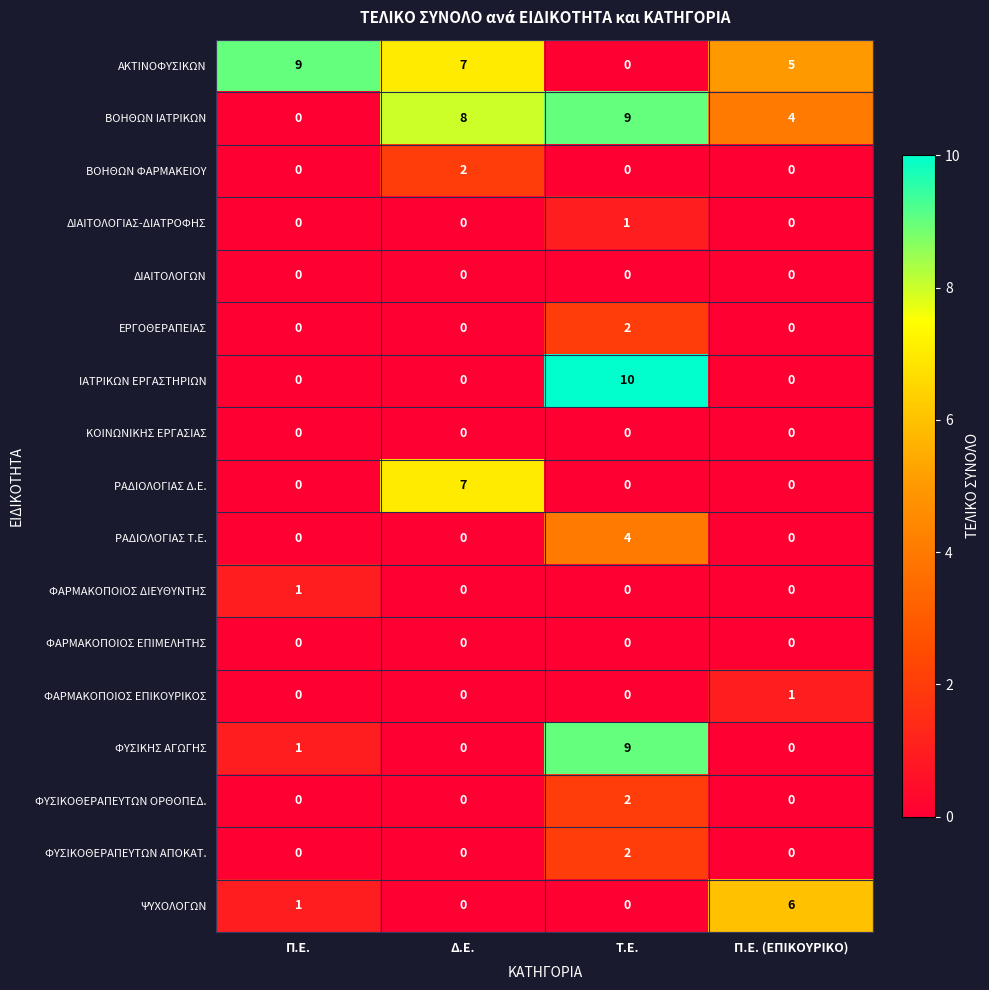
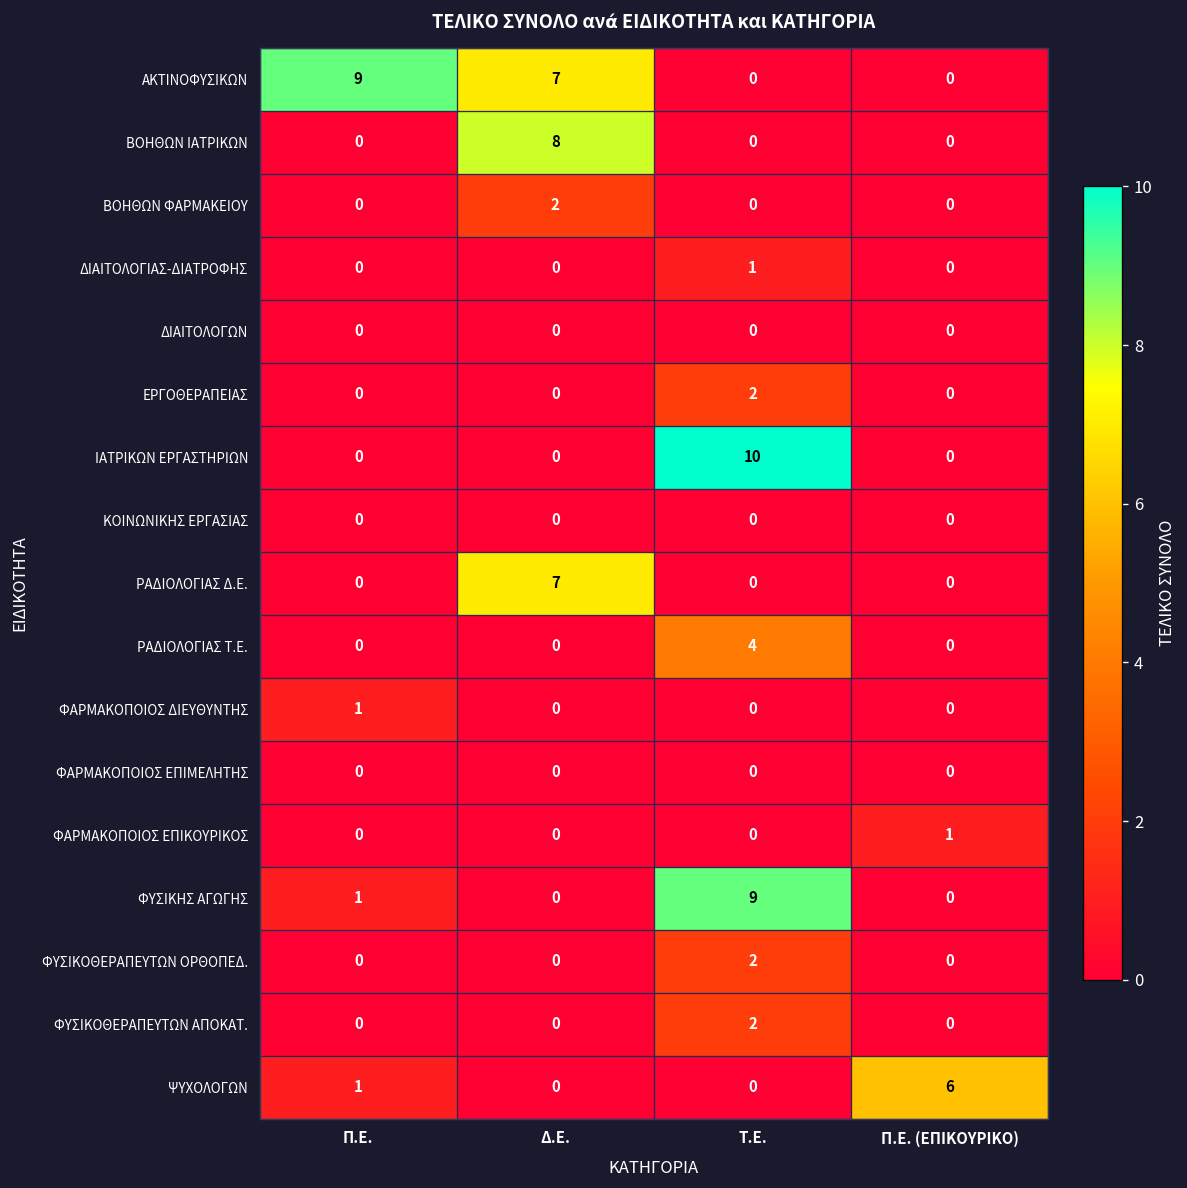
  {
    "ΑΚΤΙΝΟΦΥΣΙΚΩΝ": {
      "Π.Ε.": 9,
      "Δ.Ε.": 7,
      "Τ.Ε.": 0,
-     "Π.Ε. (ΕΠΙΚΟΥΡΙΚΟ)": 5
+     "Π.Ε. (ΕΠΙΚΟΥΡΙΚΟ)": 0
    },
    "ΒΟΗΘΩΝ ΙΑΤΡΙΚΩΝ": {
      "Π.Ε.": 0,
      "Δ.Ε.": 8,
-     "Τ.Ε.": 9,
-     "Π.Ε. (ΕΠΙΚΟΥΡΙΚΟ)": 4
+     "Τ.Ε.": 0,
+     "Π.Ε. (ΕΠΙΚΟΥΡΙΚΟ)": 0
    },
    "ΒΟΗΘΩΝ ΦΑΡΜΑΚΕΙΟΥ": {
      "Π.Ε.": 0,
      "Δ.Ε.": 2,
      "Τ.Ε.": 0,
      "Π.Ε. (ΕΠΙΚΟΥΡΙΚΟ)": 0
    },
    "ΔΙΑΙΤΟΛΟΓΙΑΣ-ΔΙΑΤΡΟΦΗΣ": {
      "Π.Ε.": 0,
      "Δ.Ε.": 0,
      "Τ.Ε.": 1,
      "Π.Ε. (ΕΠΙΚΟΥΡΙΚΟ)": 0
    },
    "ΔΙΑΙΤΟΛΟΓΩΝ": {
      "Π.Ε.": 0,
      "Δ.Ε.": 0,
      "Τ.Ε.": 0,
      "Π.Ε. (ΕΠΙΚΟΥΡΙΚΟ)": 0
    },
    "ΕΡΓΟΘΕΡΑΠΕΙΑΣ": {
      "Π.Ε.": 0,
      "Δ.Ε.": 0,
      "Τ.Ε.": 2,
      "Π.Ε. (ΕΠΙΚΟΥΡΙΚΟ)": 0
    },
    "ΙΑΤΡΙΚΩΝ ΕΡΓΑΣΤΗΡΙΩΝ": {
      "Π.Ε.": 0,
      "Δ.Ε.": 0,
      "Τ.Ε.": 10,
      "Π.Ε. (ΕΠΙΚΟΥΡΙΚΟ)": 0
    },
    "ΚΟΙΝΩΝΙΚΗΣ ΕΡΓΑΣΙΑΣ": {
      "Π.Ε.": 0,
      "Δ.Ε.": 0,
      "Τ.Ε.": 0,
      "Π.Ε. (ΕΠΙΚΟΥΡΙΚΟ)": 0
    },
    "ΡΑΔΙΟΛΟΓΙΑΣ Δ.Ε.": {
      "Π.Ε.": 0,
      "Δ.Ε.": 7,
      "Τ.Ε.": 0,
      "Π.Ε. (ΕΠΙΚΟΥΡΙΚΟ)": 0
    },
    "ΡΑΔΙΟΛΟΓΙΑΣ Τ.Ε.": {
      "Π.Ε.": 0,
      "Δ.Ε.": 0,
      "Τ.Ε.": 4,
      "Π.Ε. (ΕΠΙΚΟΥΡΙΚΟ)": 0
    },
    "ΦΑΡΜΑΚΟΠΟΙΟΣ ΔΙΕΥΘΥΝΤΗΣ": {
      "Π.Ε.": 1,
      "Δ.Ε.": 0,
      "Τ.Ε.": 0,
      "Π.Ε. (ΕΠΙΚΟΥΡΙΚΟ)": 0
    },
    "ΦΑΡΜΑΚΟΠΟΙΟΣ ΕΠΙΜΕΛΗΤΗΣ": {
      "Π.Ε.": 0,
      "Δ.Ε.": 0,
      "Τ.Ε.": 0,
      "Π.Ε. (ΕΠΙΚΟΥΡΙΚΟ)": 0
    },
    "ΦΑΡΜΑΚΟΠΟΙΟΣ ΕΠΙΚΟΥΡΙΚΟΣ": {
      "Π.Ε.": 0,
      "Δ.Ε.": 0,
      "Τ.Ε.": 0,
      "Π.Ε. (ΕΠΙΚΟΥΡΙΚΟ)": 1
    },
    "ΦΥΣΙΚΗΣ ΑΓΩΓΗΣ": {
      "Π.Ε.": 1,
      "Δ.Ε.": 0,
      "Τ.Ε.": 9,
      "Π.Ε. (ΕΠΙΚΟΥΡΙΚΟ)": 0
    },
    "ΦΥΣΙΚΟΘΕΡΑΠΕΥΤΩΝ ΟΡΘΟΠΕΔ.": {
      "Π.Ε.": 0,
      "Δ.Ε.": 0,
      "Τ.Ε.": 2,
      "Π.Ε. (ΕΠΙΚΟΥΡΙΚΟ)": 0
    },
    "ΦΥΣΙΚΟΘΕΡΑΠΕΥΤΩΝ ΑΠΟΚΑΤ.": {
      "Π.Ε.": 0,
      "Δ.Ε.": 0,
      "Τ.Ε.": 2,
      "Π.Ε. (ΕΠΙΚΟΥΡΙΚΟ)": 0
    },
    "ΨΥΧΟΛΟΓΩΝ": {
      "Π.Ε.": 1,
      "Δ.Ε.": 0,
      "Τ.Ε.": 0,
      "Π.Ε. (ΕΠΙΚΟΥΡΙΚΟ)": 6
    }
  }
